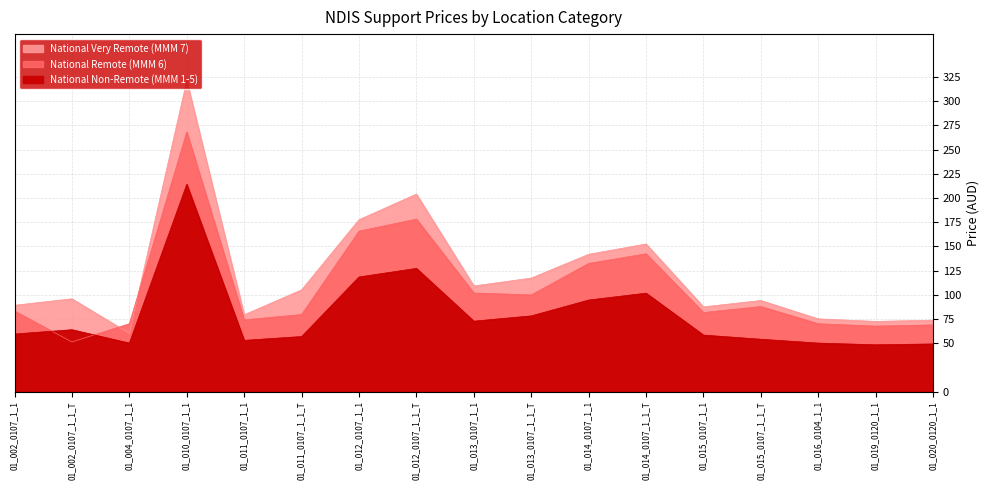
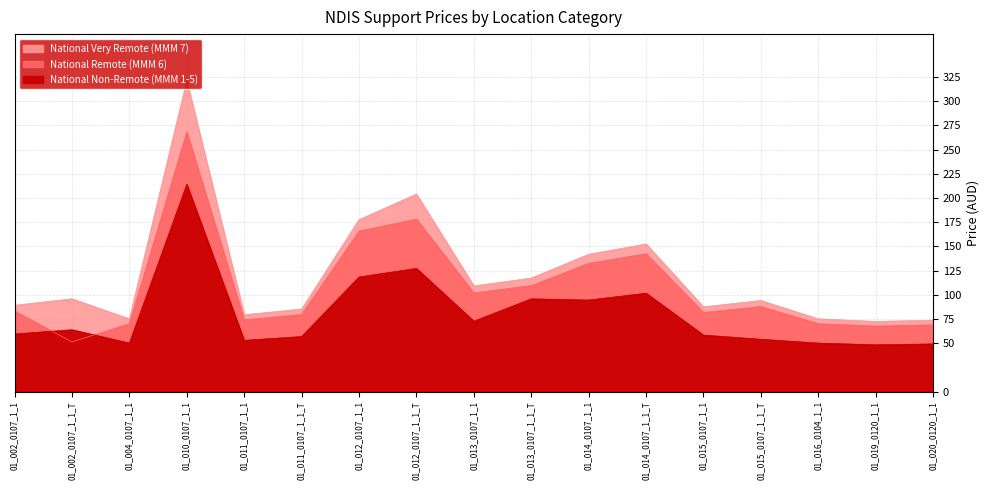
  {
    "National Very Remote (MMM 7)": {
      "01_002_0107_1_1": 90,
      "01_002_0107_1_1_T": 100,
-     "01_004_0107_1_1": 60,
+     "01_004_0107_1_1": 80,
      "01_011_0107_1_1": 80,
-     "01_011_0107_1_1_T": 110,
+     "01_011_0107_1_1_T": 90,
      "01_012_0107_1_1": 180,
      "01_012_0107_1_1_T": 200,
      "01_013_0107_1_1": 110,
      "01_013_0107_1_1_T": 120,
      "01_014_0107_1_1": 140,
      "01_014_0107_1_1_T": 150,
      "01_015_0107_1_1": 90,
      "01_015_0107_1_1_T": 90,
      "01_016_0104_1_1": 80,
      "01_019_0120_1_1": 70,
      "01_020_0120_1_1": 70
    },
    "National Remote (MMM 6)": {
      "01_002_0107_1_1": 80,
      "01_002_0107_1_1_T": 50,
      "01_004_0107_1_1": 70,
      "01_010_0107_1_1": 270,
      "01_011_0107_1_1": 70,
      "01_011_0107_1_1_T": 80,
      "01_012_0107_1_1": 170,
      "01_012_0107_1_1_T": 180,
      "01_013_0107_1_1": 100,
-     "01_013_0107_1_1_T": 100,
+     "01_013_0107_1_1_T": 110,
      "01_014_0107_1_1": 130,
      "01_014_0107_1_1_T": 140,
      "01_015_0107_1_1": 80,
      "01_015_0107_1_1_T": 90,
      "01_016_0104_1_1": 70,
      "01_019_0120_1_1": 70,
      "01_020_0120_1_1": 70
    },
    "National Non-Remote (MMM 1-5)": {
      "01_002_0107_1_1": 60,
      "01_002_0107_1_1_T": 60,
      "01_004_0107_1_1": 50,
      "01_010_0107_1_1": 210,
      "01_011_0107_1_1": 50,
      "01_011_0107_1_1_T": 60,
      "01_012_0107_1_1": 120,
      "01_012_0107_1_1_T": 130,
      "01_013_0107_1_1": 70,
-     "01_013_0107_1_1_T": 80,
+     "01_013_0107_1_1_T": 100,
      "01_014_0107_1_1": 90,
      "01_014_0107_1_1_T": 100,
      "01_015_0107_1_1": 60,
      "01_015_0107_1_1_T": 50,
      "01_016_0104_1_1": 50,
      "01_019_0120_1_1": 50,
      "01_020_0120_1_1": 50
    }
  }
